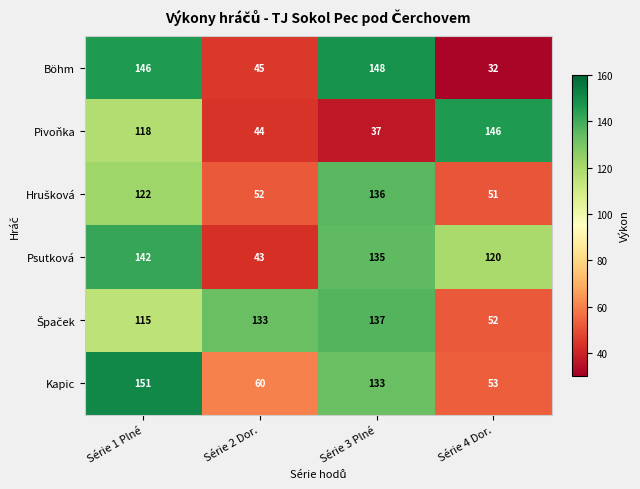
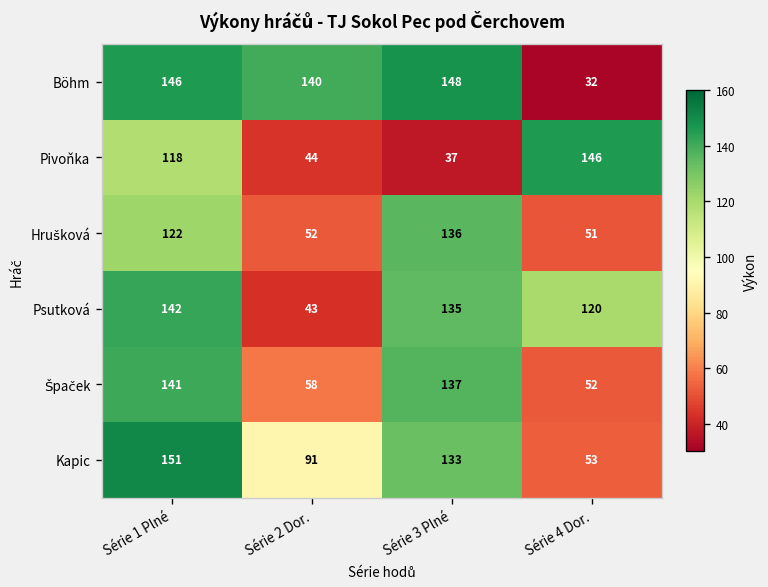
  {
    "Böhm": {
      "Série 1 Plné": 146,
-     "Série 2 Dor.": 45,
+     "Série 2 Dor.": 140,
      "Série 3 Plné": 148,
      "Série 4 Dor.": 32
    },
    "Pivoňka": {
      "Série 1 Plné": 118,
      "Série 2 Dor.": 44,
      "Série 3 Plné": 37,
      "Série 4 Dor.": 146
    },
    "Hrušková": {
      "Série 1 Plné": 122,
      "Série 2 Dor.": 52,
      "Série 3 Plné": 136,
      "Série 4 Dor.": 51
    },
    "Psutková": {
      "Série 1 Plné": 142,
      "Série 2 Dor.": 43,
      "Série 3 Plné": 135,
      "Série 4 Dor.": 120
    },
    "Špaček": {
-     "Série 1 Plné": 115,
-     "Série 2 Dor.": 133,
+     "Série 1 Plné": 141,
+     "Série 2 Dor.": 58,
      "Série 3 Plné": 137,
      "Série 4 Dor.": 52
    },
    "Kapic": {
      "Série 1 Plné": 151,
-     "Série 2 Dor.": 60,
+     "Série 2 Dor.": 91,
      "Série 3 Plné": 133,
      "Série 4 Dor.": 53
    }
  }
